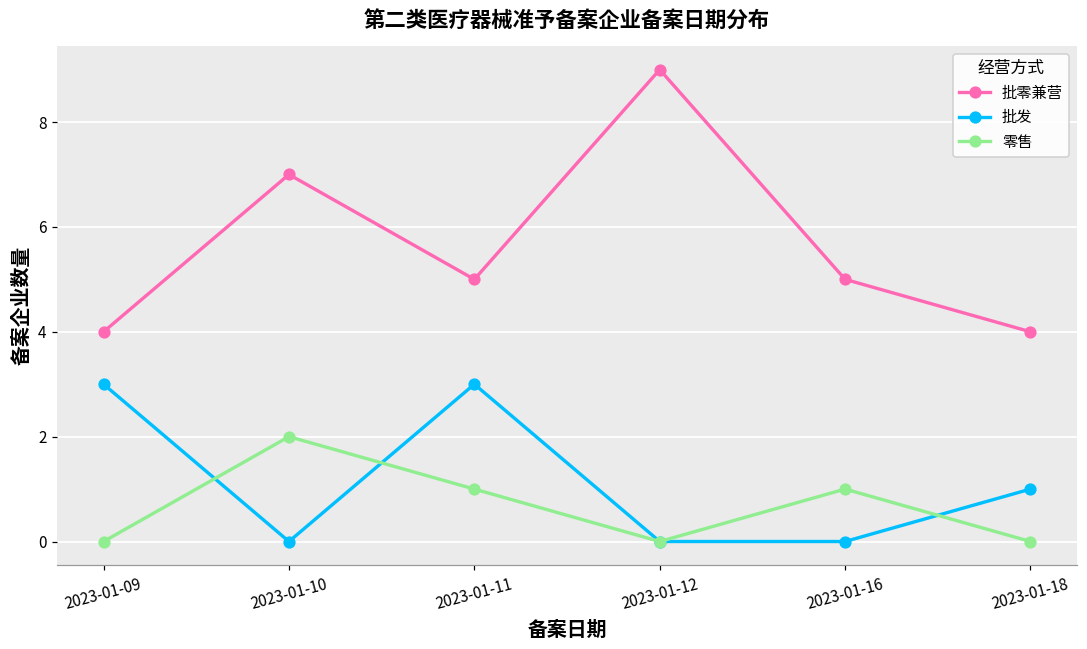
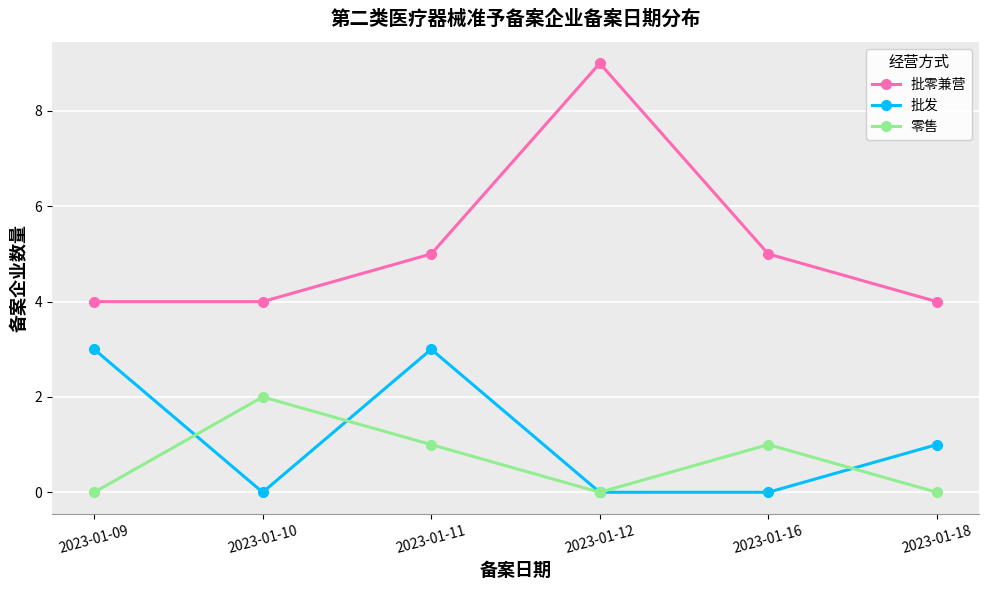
  {
    "批零兼营": {
      "2023-01-09": 4,
-     "2023-01-10": 7,
+     "2023-01-10": 4,
      "2023-01-11": 5,
      "2023-01-12": 9,
      "2023-01-16": 5,
      "2023-01-18": 4
    },
    "批发": {
      "2023-01-09": 3,
      "2023-01-10": 0,
      "2023-01-11": 3,
      "2023-01-16": 0,
      "2023-01-18": 1
    },
    "零售": {
      "2023-01-09": 0,
      "2023-01-10": 2,
      "2023-01-11": 1,
      "2023-01-16": 1,
      "2023-01-18": 0
    }
  }
